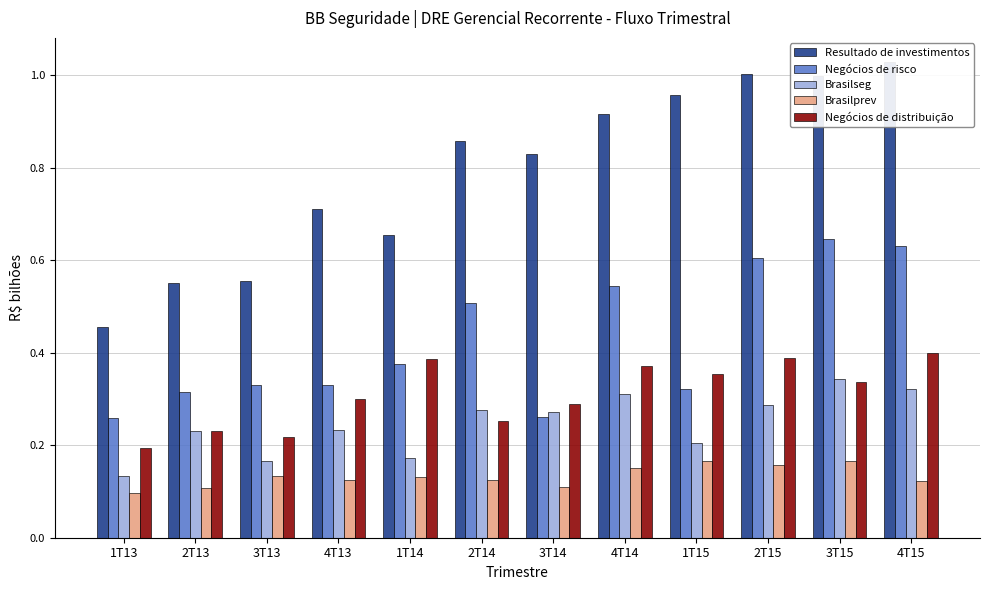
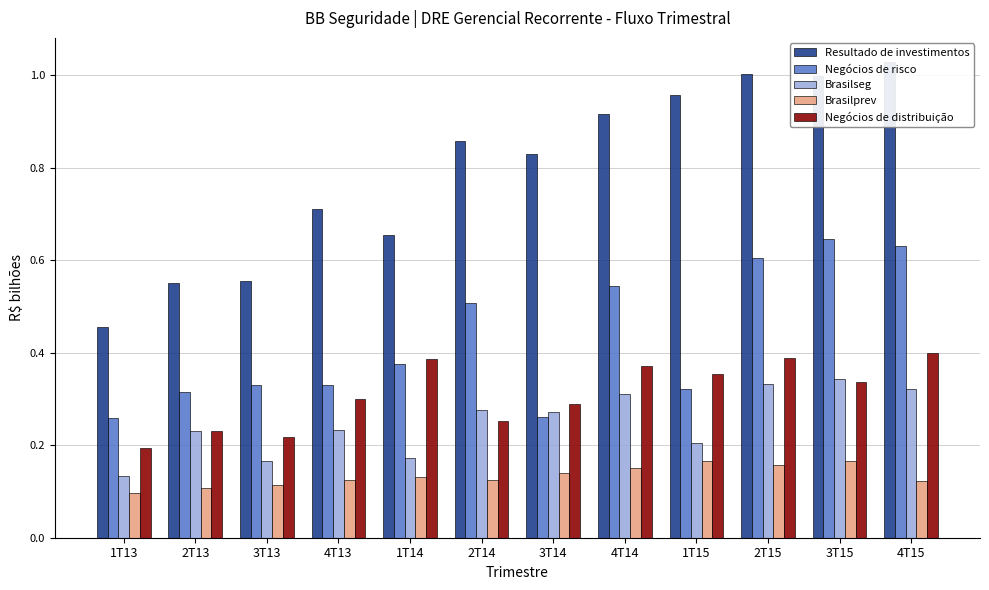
  {
    "Resultado de investimentos": {
      "1T13": 0.45,
      "2T13": 0.55,
      "3T13": 0.56,
      "4T13": 0.71,
      "1T14": 0.65,
      "2T14": 0.86,
      "3T14": 0.83,
      "4T14": 0.92,
      "1T15": 0.96,
      "2T15": 1.00
    },
    "Negócios de risco": {
      "1T13": 0.26,
      "2T13": 0.31,
      "3T13": 0.33,
      "4T13": 0.33,
      "1T14": 0.38,
      "2T14": 0.51,
      "3T14": 0.26,
      "4T14": 0.54,
      "1T15": 0.32,
      "2T15": 0.60,
      "3T15": 0.65,
      "4T15": 0.63
    },
    "Brasilseg": {
      "1T13": 0.13,
      "2T13": 0.23,
      "3T13": 0.17,
      "4T13": 0.23,
      "1T14": 0.17,
      "2T14": 0.28,
      "3T14": 0.27,
      "4T14": 0.31,
      "1T15": 0.20,
-     "2T15": 0.29,
+     "2T15": 0.33,
      "3T15": 0.34,
      "4T15": 0.32
    },
    "Brasilprev": {
      "1T13": 0.10,
      "2T13": 0.11,
-     "3T13": 0.13,
+     "3T13": 0.11,
      "4T13": 0.12,
      "1T14": 0.13,
      "2T14": 0.12,
-     "3T14": 0.11,
+     "3T14": 0.14,
      "4T14": 0.15,
      "1T15": 0.17,
      "2T15": 0.16,
      "3T15": 0.17,
      "4T15": 0.12
    },
    "Negócios de distribuição": {
      "1T13": 0.19,
      "2T13": 0.23,
      "3T13": 0.22,
      "4T13": 0.30,
      "1T14": 0.39,
      "2T14": 0.25,
      "3T14": 0.29,
      "4T14": 0.37,
      "1T15": 0.35,
      "2T15": 0.39,
      "3T15": 0.34,
      "4T15": 0.40
    }
  }
